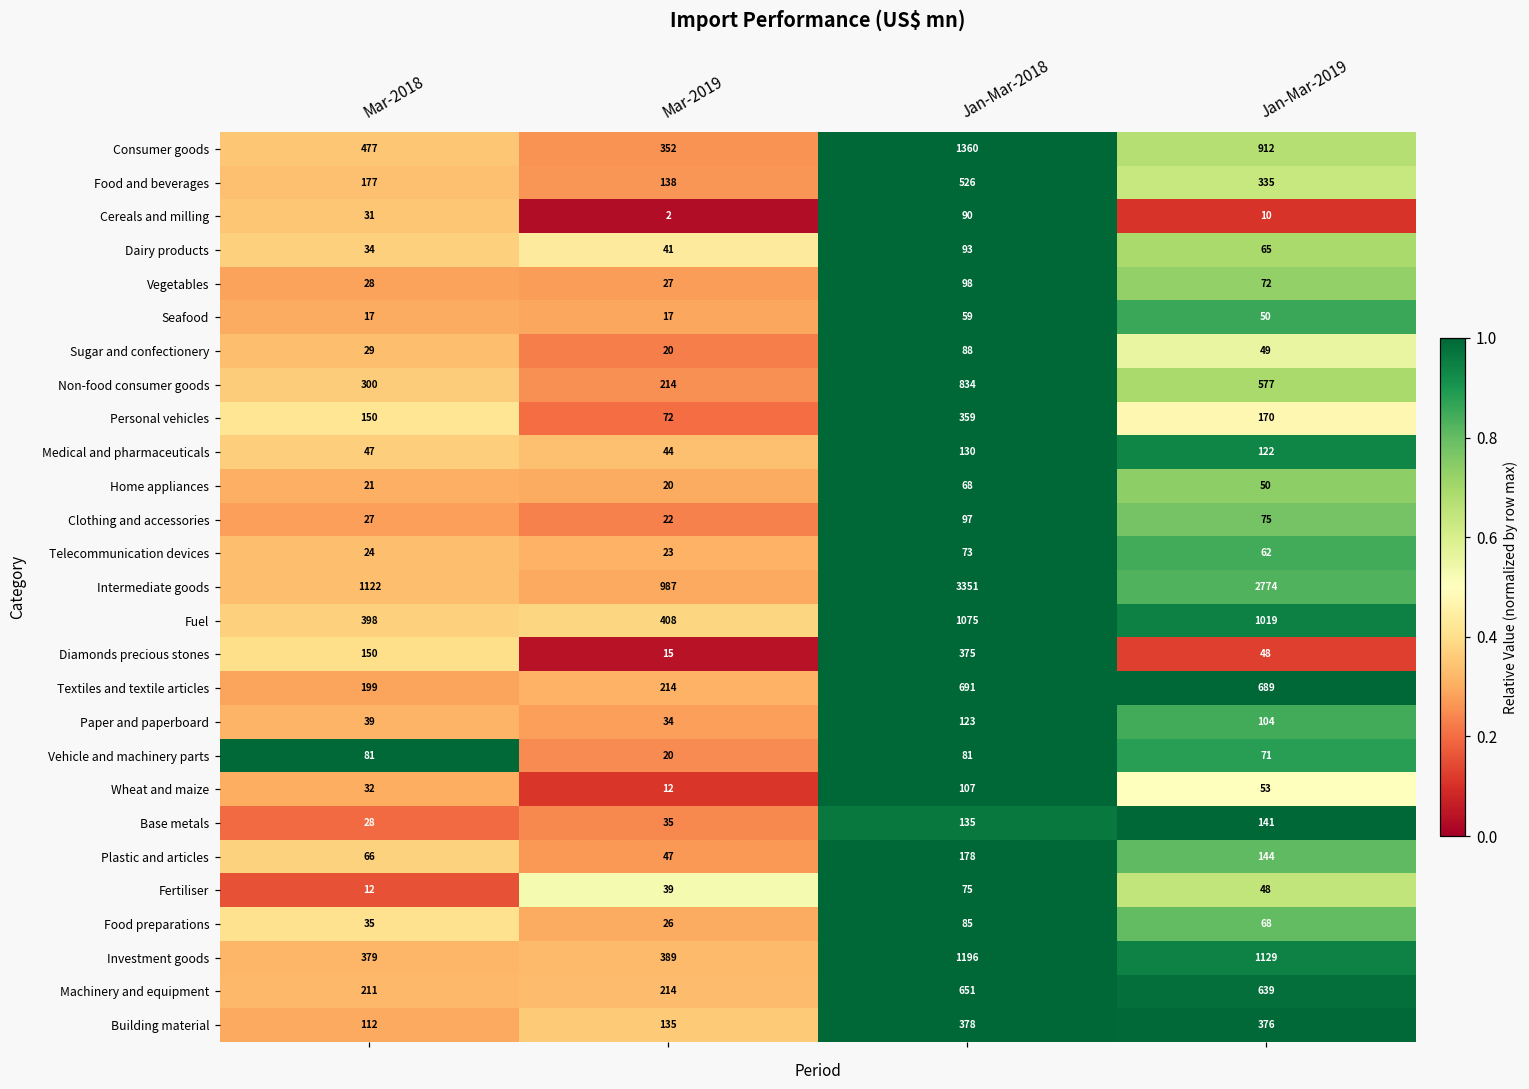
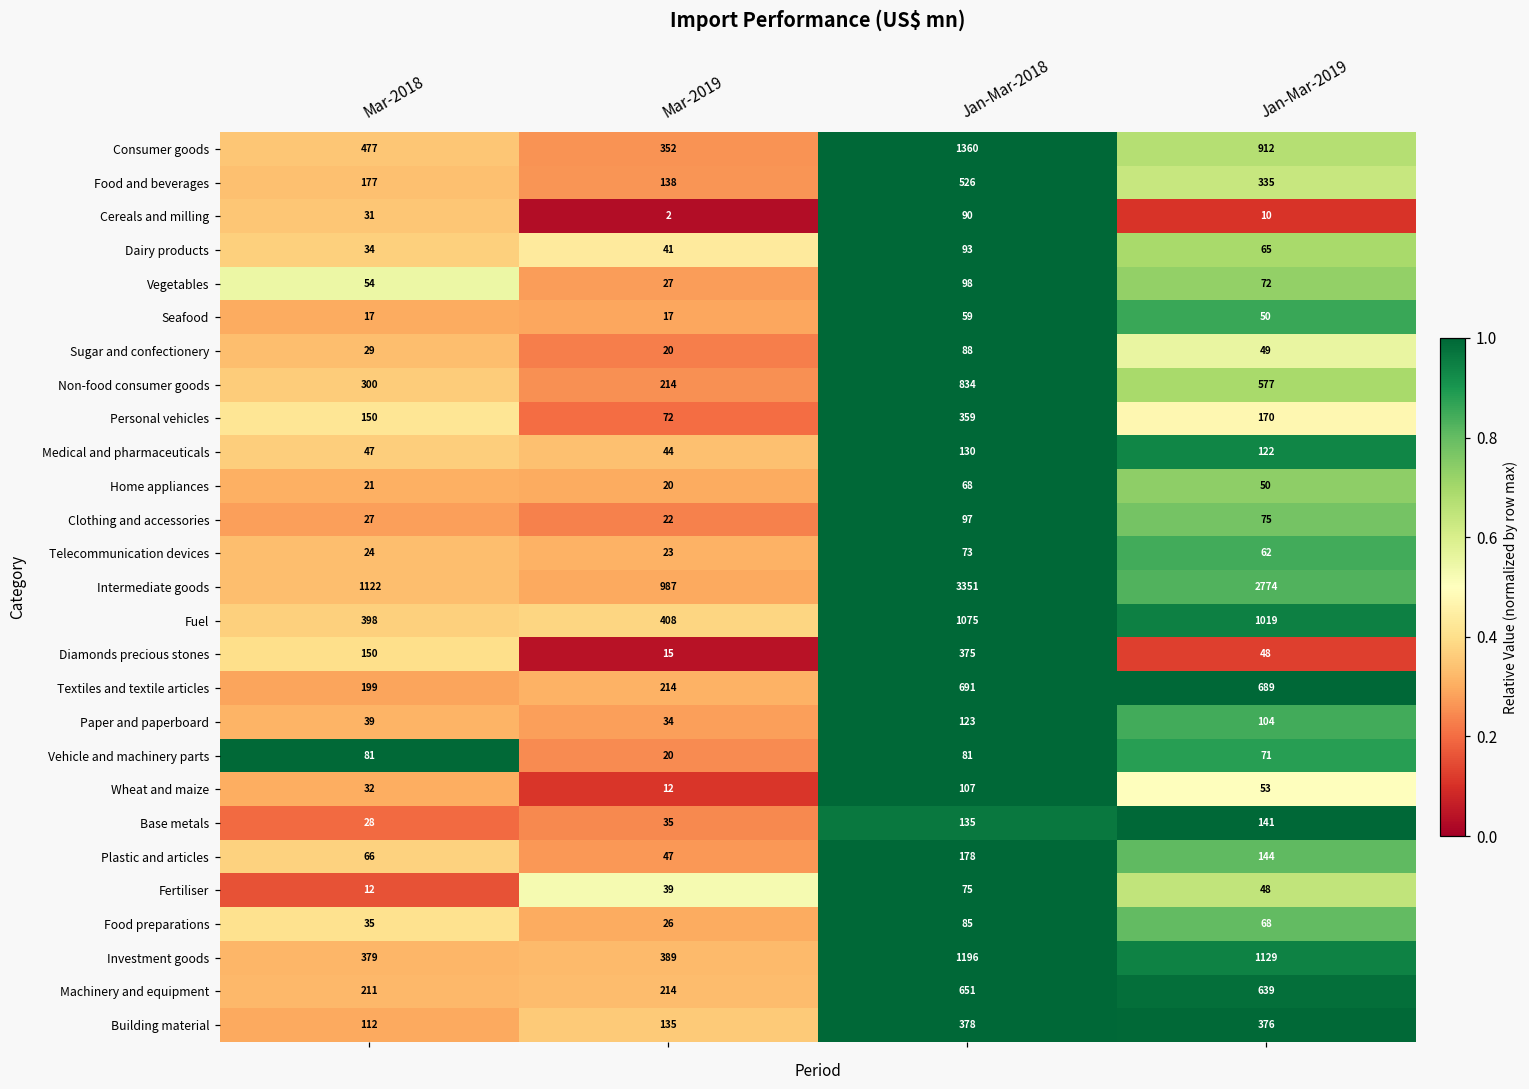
  {
    "Consumer goods": {
      "Mar-2018": 477,
      "Mar-2019": 352,
      "Jan-Mar-2018": 1360,
      "Jan-Mar-2019": 912
    },
    "Food and beverages": {
      "Mar-2018": 177,
      "Mar-2019": 138,
      "Jan-Mar-2018": 526,
      "Jan-Mar-2019": 335
    },
    "Cereals and milling": {
      "Mar-2018": 31,
      "Mar-2019": 2,
      "Jan-Mar-2018": 90,
      "Jan-Mar-2019": 10
    },
    "Dairy products": {
      "Mar-2018": 34,
      "Mar-2019": 41,
      "Jan-Mar-2018": 93,
      "Jan-Mar-2019": 65
    },
    "Vegetables": {
-     "Mar-2018": 28,
+     "Mar-2018": 54,
      "Mar-2019": 27,
      "Jan-Mar-2018": 98,
      "Jan-Mar-2019": 72
    },
    "Seafood": {
      "Mar-2018": 17,
      "Mar-2019": 17,
      "Jan-Mar-2018": 59,
      "Jan-Mar-2019": 50
    },
    "Sugar and confectionery": {
      "Mar-2018": 29,
      "Mar-2019": 20,
      "Jan-Mar-2018": 88,
      "Jan-Mar-2019": 49
    },
    "Non-food consumer goods": {
      "Mar-2018": 300,
      "Mar-2019": 214,
      "Jan-Mar-2018": 834,
      "Jan-Mar-2019": 577
    },
    "Personal vehicles": {
      "Mar-2018": 150,
      "Mar-2019": 72,
      "Jan-Mar-2018": 359,
      "Jan-Mar-2019": 170
    },
    "Medical and pharmaceuticals": {
      "Mar-2018": 47,
      "Mar-2019": 44,
      "Jan-Mar-2018": 130,
      "Jan-Mar-2019": 122
    },
    "Home appliances": {
      "Mar-2018": 21,
      "Mar-2019": 20,
      "Jan-Mar-2018": 68,
      "Jan-Mar-2019": 50
    },
    "Clothing and accessories": {
      "Mar-2018": 27,
      "Mar-2019": 22,
      "Jan-Mar-2018": 97,
      "Jan-Mar-2019": 75
    },
    "Telecommunication devices": {
      "Mar-2018": 24,
      "Mar-2019": 23,
      "Jan-Mar-2018": 73,
      "Jan-Mar-2019": 62
    },
    "Intermediate goods": {
      "Mar-2018": 1122,
      "Mar-2019": 987,
      "Jan-Mar-2018": 3351,
      "Jan-Mar-2019": 2774
    },
    "Fuel": {
      "Mar-2018": 398,
      "Mar-2019": 408,
      "Jan-Mar-2018": 1075,
      "Jan-Mar-2019": 1019
    },
    "Diamonds precious stones": {
      "Mar-2018": 150,
      "Mar-2019": 15,
      "Jan-Mar-2018": 375,
      "Jan-Mar-2019": 48
    },
    "Textiles and textile articles": {
      "Mar-2018": 199,
      "Mar-2019": 214,
      "Jan-Mar-2018": 691,
      "Jan-Mar-2019": 689
    },
    "Paper and paperboard": {
      "Mar-2018": 39,
      "Mar-2019": 34,
      "Jan-Mar-2018": 123,
      "Jan-Mar-2019": 104
    },
    "Vehicle and machinery parts": {
      "Mar-2018": 81,
      "Mar-2019": 20,
      "Jan-Mar-2018": 81,
      "Jan-Mar-2019": 71
    },
    "Wheat and maize": {
      "Mar-2018": 32,
      "Mar-2019": 12,
      "Jan-Mar-2018": 107,
      "Jan-Mar-2019": 53
    },
    "Base metals": {
      "Mar-2018": 28,
      "Mar-2019": 35,
      "Jan-Mar-2018": 135,
      "Jan-Mar-2019": 141
    },
    "Plastic and articles": {
      "Mar-2018": 66,
      "Mar-2019": 47,
      "Jan-Mar-2018": 178,
      "Jan-Mar-2019": 144
    },
    "Fertiliser": {
      "Mar-2018": 12,
      "Mar-2019": 39,
      "Jan-Mar-2018": 75,
      "Jan-Mar-2019": 48
    },
    "Food preparations": {
      "Mar-2018": 35,
      "Mar-2019": 26,
      "Jan-Mar-2018": 85,
      "Jan-Mar-2019": 68
    },
    "Investment goods": {
      "Mar-2018": 379,
      "Mar-2019": 389,
      "Jan-Mar-2018": 1196,
      "Jan-Mar-2019": 1129
    },
    "Machinery and equipment": {
      "Mar-2018": 211,
      "Mar-2019": 214,
      "Jan-Mar-2018": 651,
      "Jan-Mar-2019": 639
    },
    "Building material": {
      "Mar-2018": 112,
      "Mar-2019": 135,
      "Jan-Mar-2018": 378,
      "Jan-Mar-2019": 376
    }
  }
